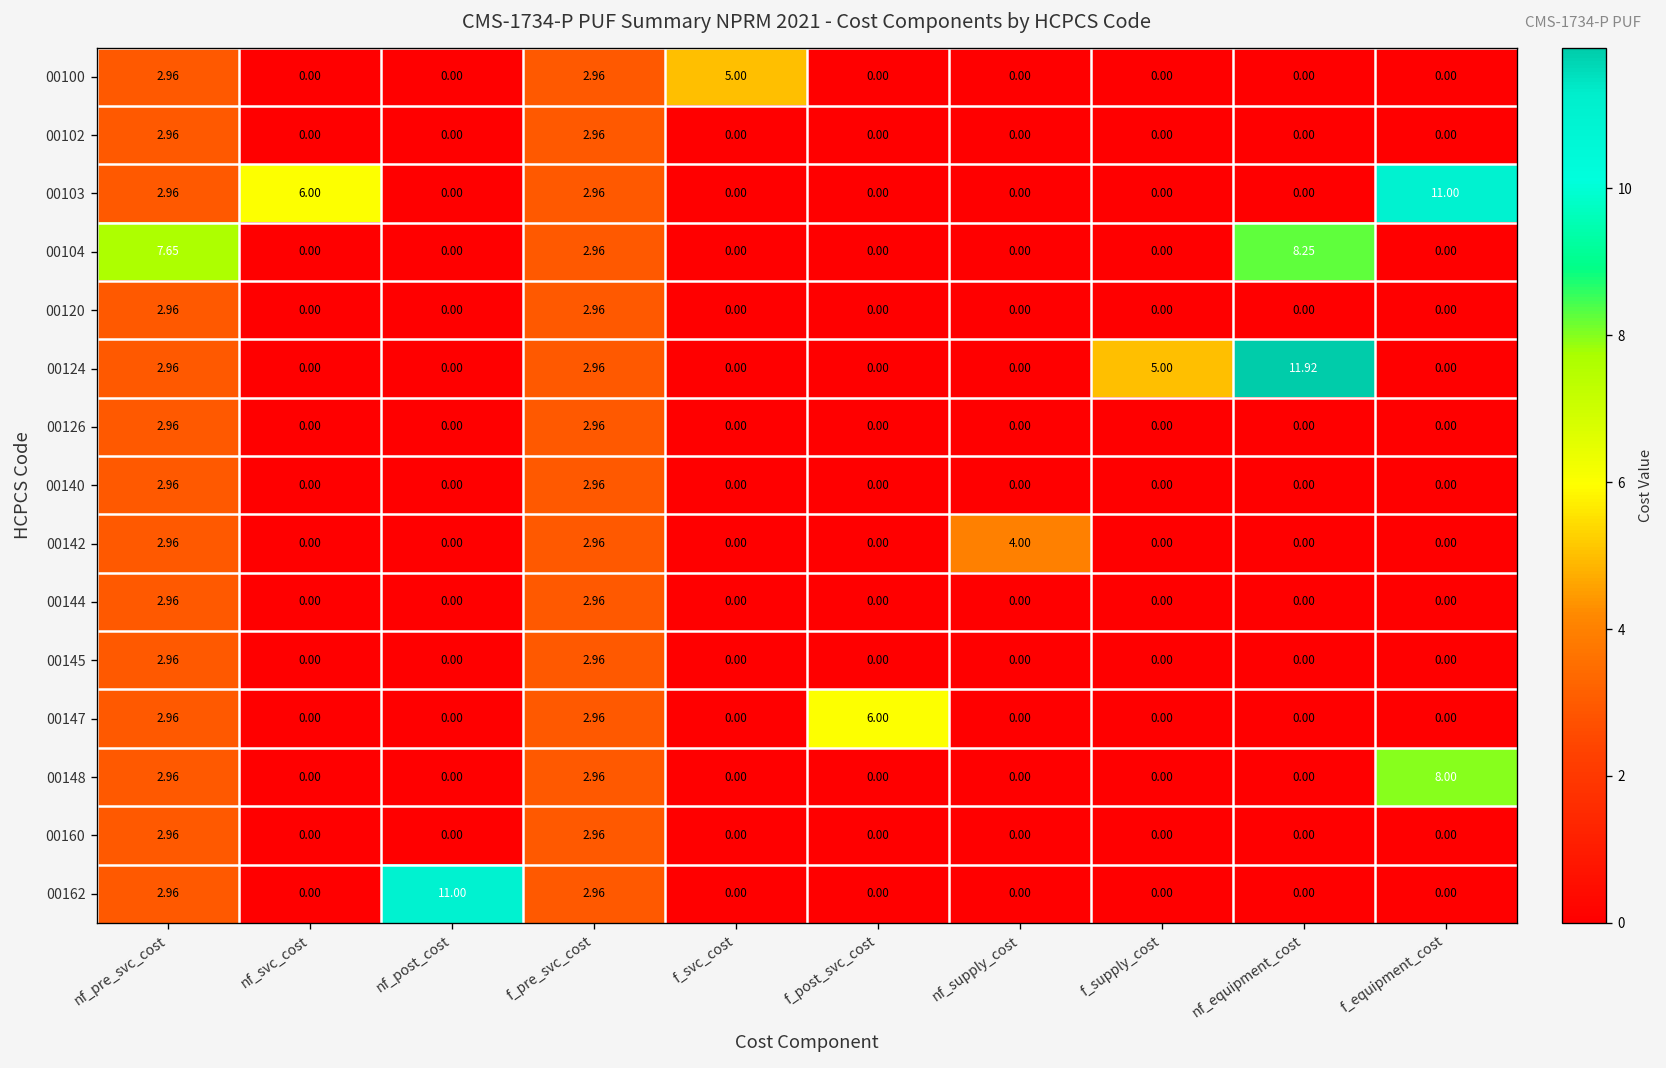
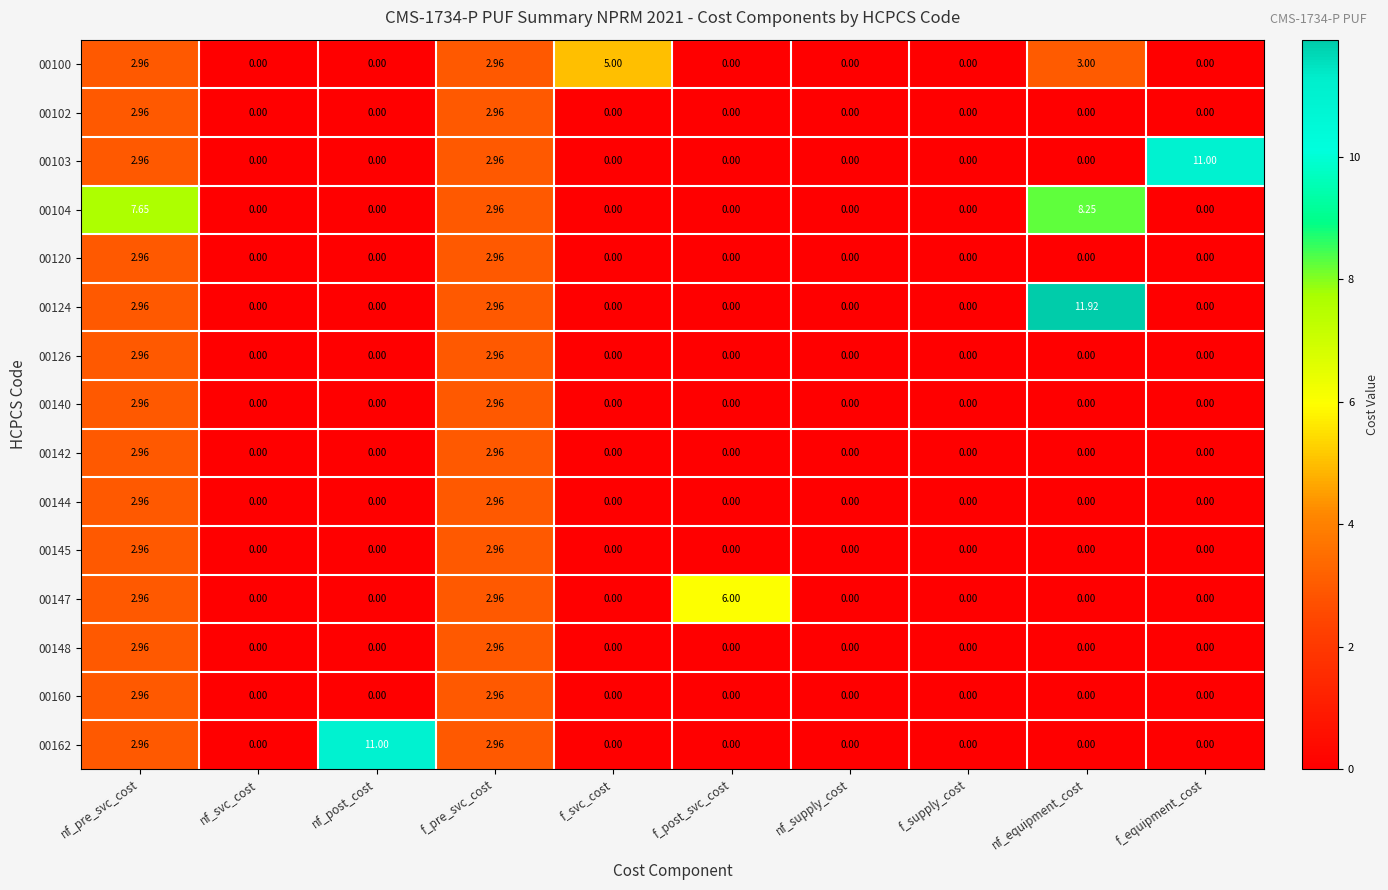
  {
    "00100": {
      "nf_pre_svc_cost": 2.96,
      "nf_svc_cost": 0.00,
      "nf_post_cost": 0.00,
      "f_pre_svc_cost": 2.96,
      "f_svc_cost": 5.00,
      "f_post_svc_cost": 0.00,
      "nf_supply_cost": 0.00,
      "f_supply_cost": 0.00,
-     "nf_equipment_cost": 0.00,
+     "nf_equipment_cost": 3.00,
      "f_equipment_cost": 0.00
    },
    "00102": {
      "nf_pre_svc_cost": 2.96,
      "nf_svc_cost": 0.00,
      "nf_post_cost": 0.00,
      "f_pre_svc_cost": 2.96,
      "f_svc_cost": 0.00,
      "f_post_svc_cost": 0.00,
      "nf_supply_cost": 0.00,
      "f_supply_cost": 0.00,
      "nf_equipment_cost": 0.00,
      "f_equipment_cost": 0.00
    },
    "00103": {
      "nf_pre_svc_cost": 2.96,
-     "nf_svc_cost": 6.00,
+     "nf_svc_cost": 0.00,
      "nf_post_cost": 0.00,
      "f_pre_svc_cost": 2.96,
      "f_svc_cost": 0.00,
      "f_post_svc_cost": 0.00,
      "nf_supply_cost": 0.00,
      "f_supply_cost": 0.00,
      "nf_equipment_cost": 0.00,
      "f_equipment_cost": 11.00
    },
    "00104": {
      "nf_pre_svc_cost": 7.65,
      "nf_svc_cost": 0.00,
      "nf_post_cost": 0.00,
      "f_pre_svc_cost": 2.96,
      "f_svc_cost": 0.00,
      "f_post_svc_cost": 0.00,
      "nf_supply_cost": 0.00,
      "f_supply_cost": 0.00,
      "nf_equipment_cost": 8.25,
      "f_equipment_cost": 0.00
    },
    "00120": {
      "nf_pre_svc_cost": 2.96,
      "nf_svc_cost": 0.00,
      "nf_post_cost": 0.00,
      "f_pre_svc_cost": 2.96,
      "f_svc_cost": 0.00,
      "f_post_svc_cost": 0.00,
      "nf_supply_cost": 0.00,
      "f_supply_cost": 0.00,
      "nf_equipment_cost": 0.00,
      "f_equipment_cost": 0.00
    },
    "00124": {
      "nf_pre_svc_cost": 2.96,
      "nf_svc_cost": 0.00,
      "nf_post_cost": 0.00,
      "f_pre_svc_cost": 2.96,
      "f_svc_cost": 0.00,
      "f_post_svc_cost": 0.00,
      "nf_supply_cost": 0.00,
-     "f_supply_cost": 5.00,
+     "f_supply_cost": 0.00,
      "nf_equipment_cost": 11.92,
      "f_equipment_cost": 0.00
    },
    "00126": {
      "nf_pre_svc_cost": 2.96,
      "nf_svc_cost": 0.00,
      "nf_post_cost": 0.00,
      "f_pre_svc_cost": 2.96,
      "f_svc_cost": 0.00,
      "f_post_svc_cost": 0.00,
      "nf_supply_cost": 0.00,
      "f_supply_cost": 0.00,
      "nf_equipment_cost": 0.00,
      "f_equipment_cost": 0.00
    },
    "00140": {
      "nf_pre_svc_cost": 2.96,
      "nf_svc_cost": 0.00,
      "nf_post_cost": 0.00,
      "f_pre_svc_cost": 2.96,
      "f_svc_cost": 0.00,
      "f_post_svc_cost": 0.00,
      "nf_supply_cost": 0.00,
      "f_supply_cost": 0.00,
      "nf_equipment_cost": 0.00,
      "f_equipment_cost": 0.00
    },
    "00142": {
      "nf_pre_svc_cost": 2.96,
      "nf_svc_cost": 0.00,
      "nf_post_cost": 0.00,
      "f_pre_svc_cost": 2.96,
      "f_svc_cost": 0.00,
      "f_post_svc_cost": 0.00,
-     "nf_supply_cost": 4.00,
+     "nf_supply_cost": 0.00,
      "f_supply_cost": 0.00,
      "nf_equipment_cost": 0.00,
      "f_equipment_cost": 0.00
    },
    "00144": {
      "nf_pre_svc_cost": 2.96,
      "nf_svc_cost": 0.00,
      "nf_post_cost": 0.00,
      "f_pre_svc_cost": 2.96,
      "f_svc_cost": 0.00,
      "f_post_svc_cost": 0.00,
      "nf_supply_cost": 0.00,
      "f_supply_cost": 0.00,
      "nf_equipment_cost": 0.00,
      "f_equipment_cost": 0.00
    },
    "00145": {
      "nf_pre_svc_cost": 2.96,
      "nf_svc_cost": 0.00,
      "nf_post_cost": 0.00,
      "f_pre_svc_cost": 2.96,
      "f_svc_cost": 0.00,
      "f_post_svc_cost": 0.00,
      "nf_supply_cost": 0.00,
      "f_supply_cost": 0.00,
      "nf_equipment_cost": 0.00,
      "f_equipment_cost": 0.00
    },
    "00147": {
      "nf_pre_svc_cost": 2.96,
      "nf_svc_cost": 0.00,
      "nf_post_cost": 0.00,
      "f_pre_svc_cost": 2.96,
      "f_svc_cost": 0.00,
      "f_post_svc_cost": 6.00,
      "nf_supply_cost": 0.00,
      "f_supply_cost": 0.00,
      "nf_equipment_cost": 0.00,
      "f_equipment_cost": 0.00
    },
    "00148": {
      "nf_pre_svc_cost": 2.96,
      "nf_svc_cost": 0.00,
      "nf_post_cost": 0.00,
      "f_pre_svc_cost": 2.96,
      "f_svc_cost": 0.00,
      "f_post_svc_cost": 0.00,
      "nf_supply_cost": 0.00,
      "f_supply_cost": 0.00,
      "nf_equipment_cost": 0.00,
-     "f_equipment_cost": 8.00
+     "f_equipment_cost": 0.00
    },
    "00160": {
      "nf_pre_svc_cost": 2.96,
      "nf_svc_cost": 0.00,
      "nf_post_cost": 0.00,
      "f_pre_svc_cost": 2.96,
      "f_svc_cost": 0.00,
      "f_post_svc_cost": 0.00,
      "nf_supply_cost": 0.00,
      "f_supply_cost": 0.00,
      "nf_equipment_cost": 0.00,
      "f_equipment_cost": 0.00
    },
    "00162": {
      "nf_pre_svc_cost": 2.96,
      "nf_svc_cost": 0.00,
      "nf_post_cost": 11.00,
      "f_pre_svc_cost": 2.96,
      "f_svc_cost": 0.00,
      "f_post_svc_cost": 0.00,
      "nf_supply_cost": 0.00,
      "f_supply_cost": 0.00,
      "nf_equipment_cost": 0.00,
      "f_equipment_cost": 0.00
    }
  }
